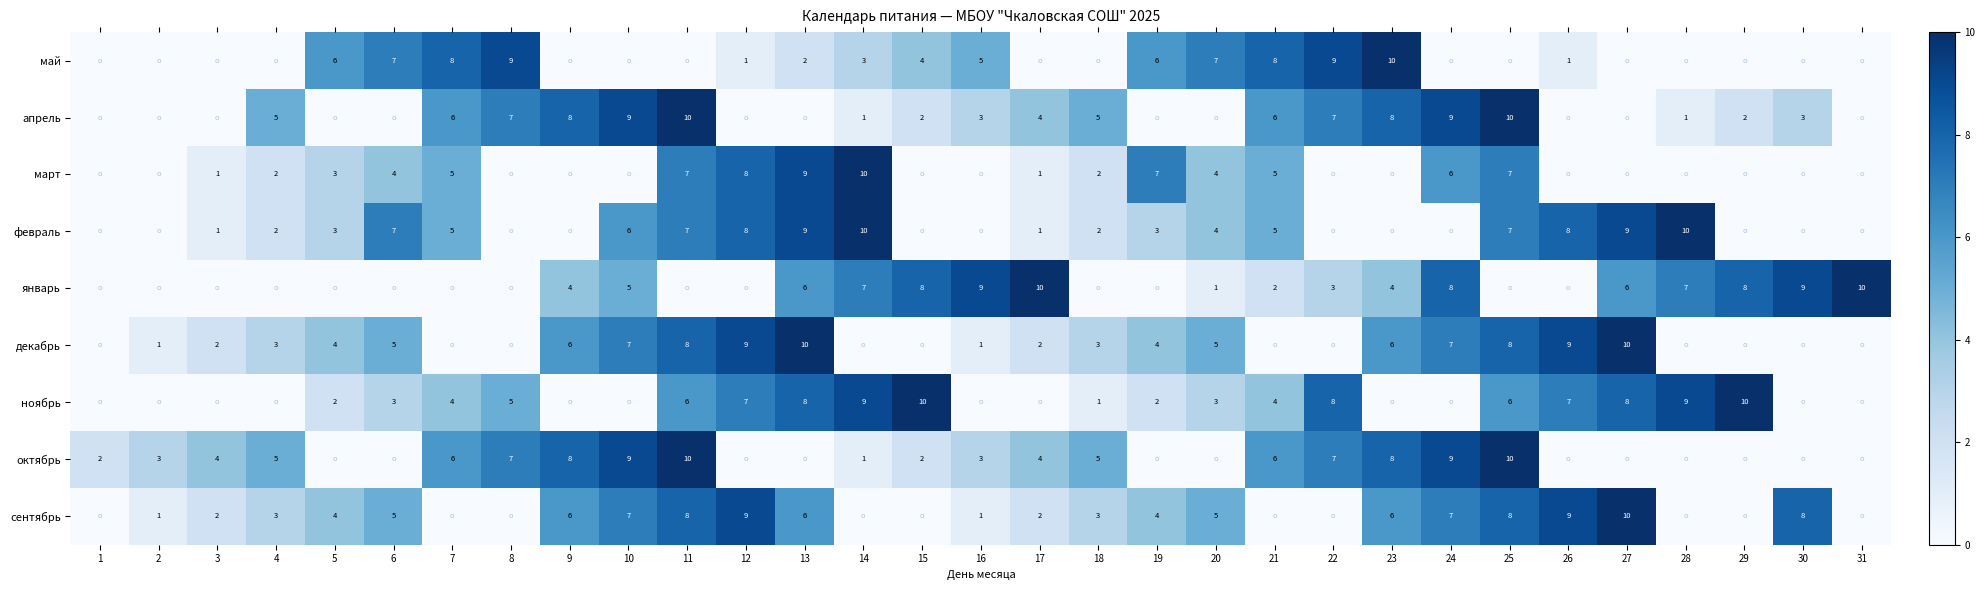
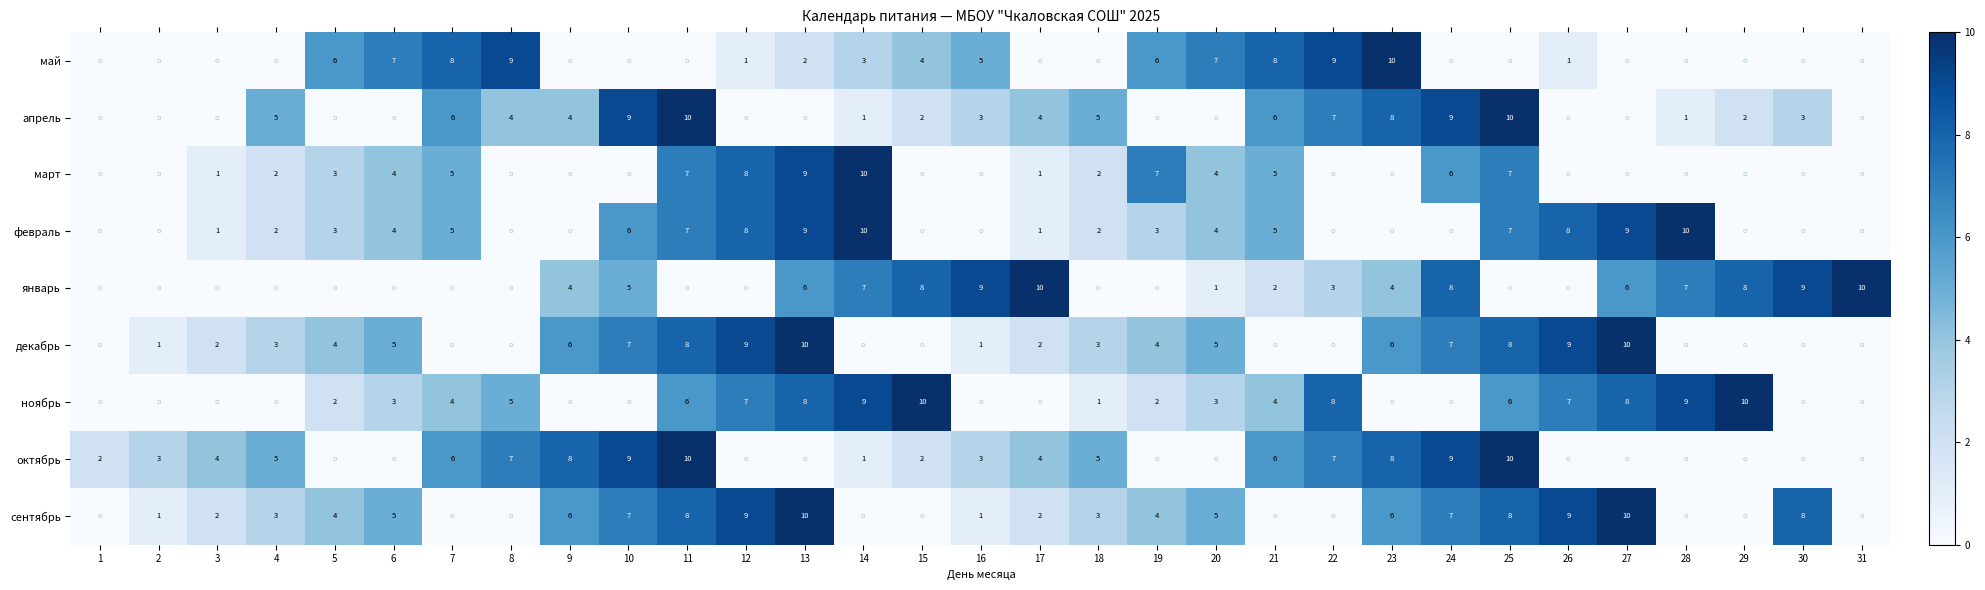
  {
    "май": {
      "5": 6,
      "6": 7,
      "7": 8,
      "8": 9,
      "12": 1,
      "13": 2,
      "14": 3,
      "15": 4,
      "16": 5,
      "19": 6,
      "20": 7,
      "21": 8,
      "22": 9,
      "23": 10,
      "26": 1
    },
    "апрель": {
      "4": 5,
      "7": 6,
-     "8": 7,
-     "9": 8,
+     "8": 4,
+     "9": 4,
      "10": 9,
      "11": 10,
      "14": 1,
      "15": 2,
      "16": 3,
      "17": 4,
      "18": 5,
      "21": 6,
      "22": 7,
      "23": 8,
      "24": 9,
      "25": 10,
      "28": 1,
      "29": 2,
      "30": 3
    },
    "март": {
      "3": 1,
      "4": 2,
      "5": 3,
      "6": 4,
      "7": 5,
      "11": 7,
      "12": 8,
      "13": 9,
      "14": 10,
      "17": 1,
      "18": 2,
      "19": 7,
      "20": 4,
      "21": 5,
      "24": 6,
      "25": 7
    },
    "февраль": {
      "3": 1,
      "4": 2,
      "5": 3,
-     "6": 7,
+     "6": 4,
      "7": 5,
      "10": 6,
      "11": 7,
      "12": 8,
      "13": 9,
      "14": 10,
      "17": 1,
      "18": 2,
      "19": 3,
      "20": 4,
      "21": 5,
      "25": 7,
      "26": 8,
      "27": 9,
      "28": 10
    },
    "январь": {
      "9": 4,
      "10": 5,
      "13": 6,
      "14": 7,
      "15": 8,
      "16": 9,
      "17": 10,
      "20": 1,
      "21": 2,
      "22": 3,
      "23": 4,
      "24": 8,
      "27": 6,
      "28": 7,
      "29": 8,
      "30": 9,
      "31": 10
    },
    "декабрь": {
      "2": 1,
      "3": 2,
      "4": 3,
      "5": 4,
      "6": 5,
      "9": 6,
      "10": 7,
      "11": 8,
      "12": 9,
      "13": 10,
      "16": 1,
      "17": 2,
      "18": 3,
      "19": 4,
      "20": 5,
      "23": 6,
      "24": 7,
      "25": 8,
      "26": 9,
      "27": 10
    },
    "ноябрь": {
      "5": 2,
      "6": 3,
      "7": 4,
      "8": 5,
      "11": 6,
      "12": 7,
      "13": 8,
      "14": 9,
      "15": 10,
      "18": 1,
      "19": 2,
      "20": 3,
      "21": 4,
      "22": 8,
      "25": 6,
      "26": 7,
      "27": 8,
      "28": 9,
      "29": 10
    },
    "октябрь": {
      "1": 2,
      "2": 3,
      "3": 4,
      "4": 5,
      "7": 6,
      "8": 7,
      "9": 8,
      "10": 9,
      "11": 10,
      "14": 1,
      "15": 2,
      "16": 3,
      "17": 4,
      "18": 5,
      "21": 6,
      "22": 7,
      "23": 8,
      "24": 9,
      "25": 10
    },
    "сентябрь": {
      "2": 1,
      "3": 2,
      "4": 3,
      "5": 4,
      "6": 5,
      "9": 6,
      "10": 7,
      "11": 8,
      "12": 9,
-     "13": 6,
+     "13": 10,
      "16": 1,
      "17": 2,
      "18": 3,
      "19": 4,
      "20": 5,
      "23": 6,
      "24": 7,
      "25": 8,
      "26": 9,
      "27": 10,
      "30": 8
    }
  }
